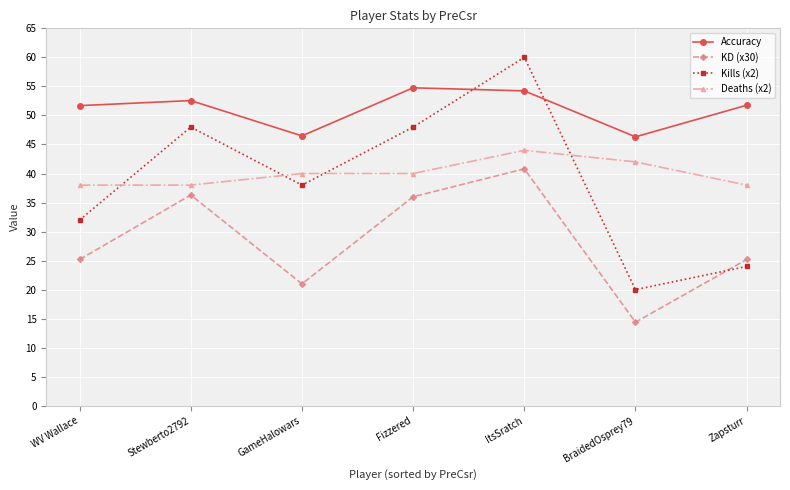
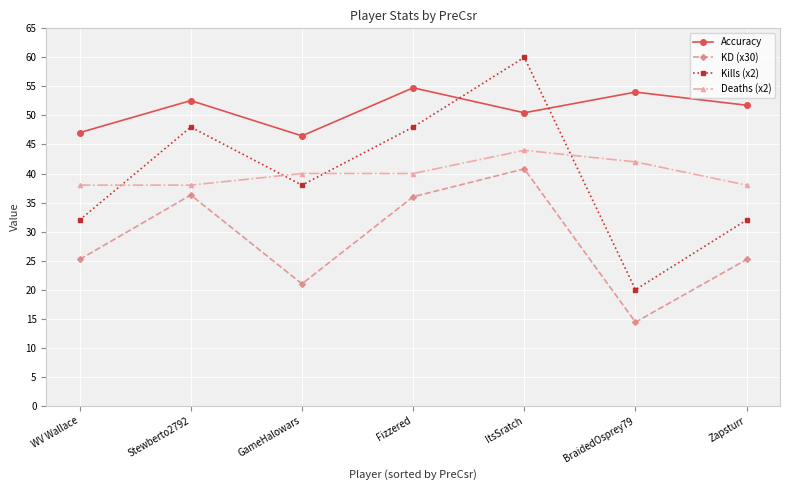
  {
    "Accuracy": {
-     "WV Wallace": 52,
+     "WV Wallace": 47,
      "Stewberto2792": 53,
      "GameHalowars": 46,
      "Fizzered": 55,
-     "ItsSratch": 54,
-     "BraidedOsprey79": 46,
+     "ItsSratch": 50,
+     "BraidedOsprey79": 54,
      "Zapsturr": 52
    },
    "Kills (x2)": {
      "WV Wallace": 32,
      "Stewberto2792": 48,
      "GameHalowars": 38,
      "Fizzered": 48,
      "ItsSratch": 60,
      "BraidedOsprey79": 20,
-     "Zapsturr": 24
+     "Zapsturr": 32
    }
  }
